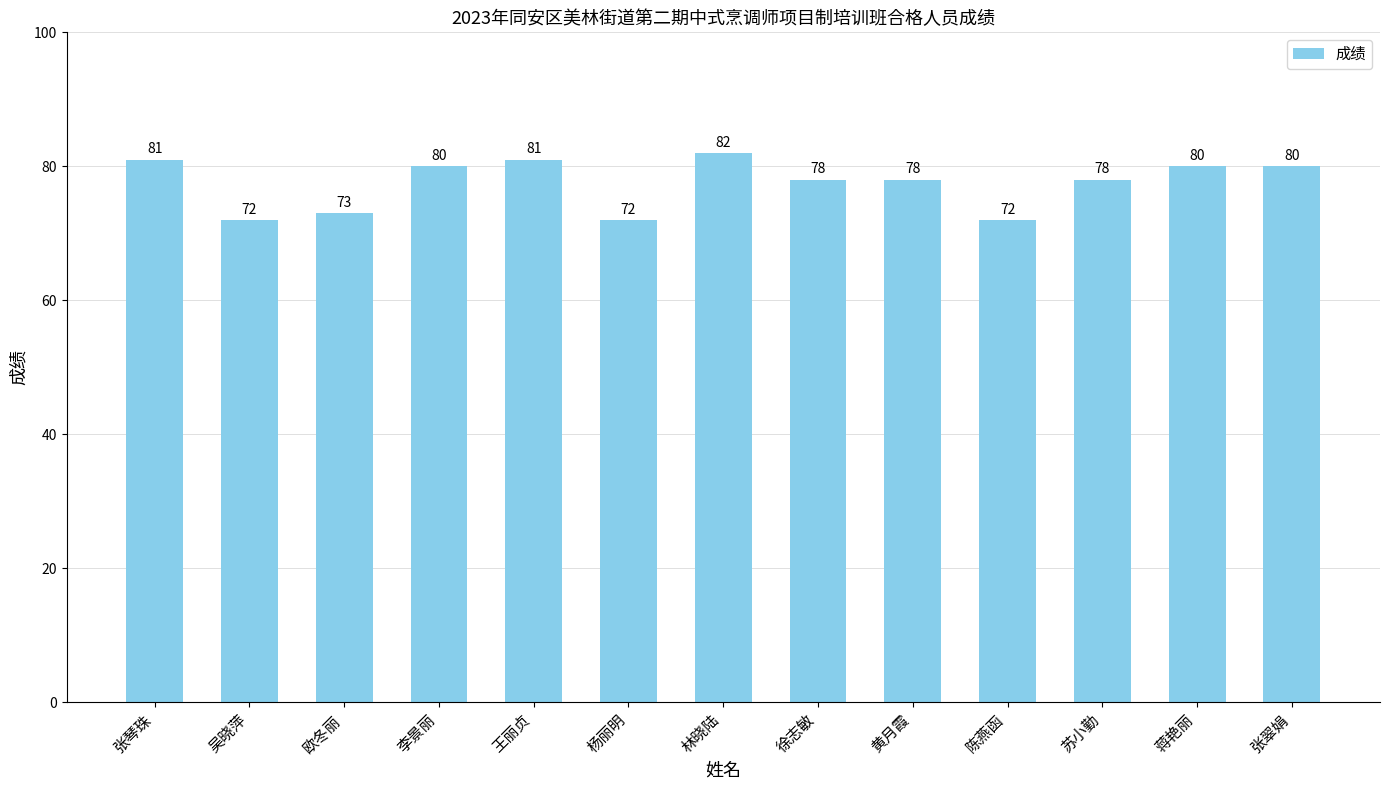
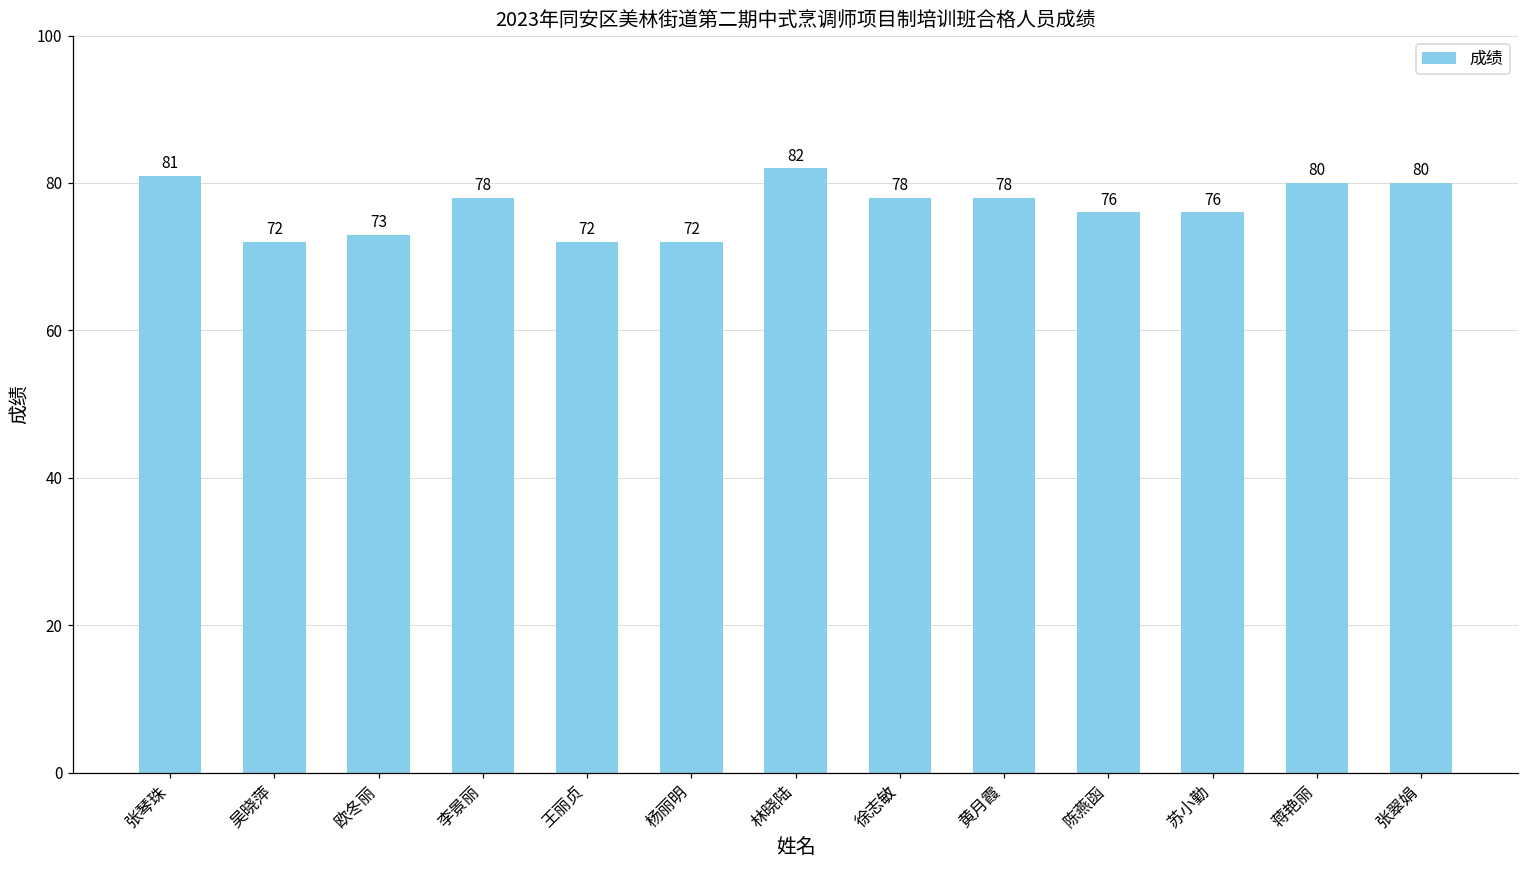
  {
    "张琴珠": 81,
    "吴晓萍": 72,
    "欧冬丽": 73,
-   "李景丽": 80,
-   "王丽贞": 81,
+   "李景丽": 78,
+   "王丽贞": 72,
    "杨丽明": 72,
    "林晓陆": 82,
    "徐志敏": 78,
    "黄月霞": 78,
-   "陈燕函": 72,
-   "苏小勤": 78,
+   "陈燕函": 76,
+   "苏小勤": 76,
    "蒋艳丽": 80,
    "张翠娟": 80
  }
